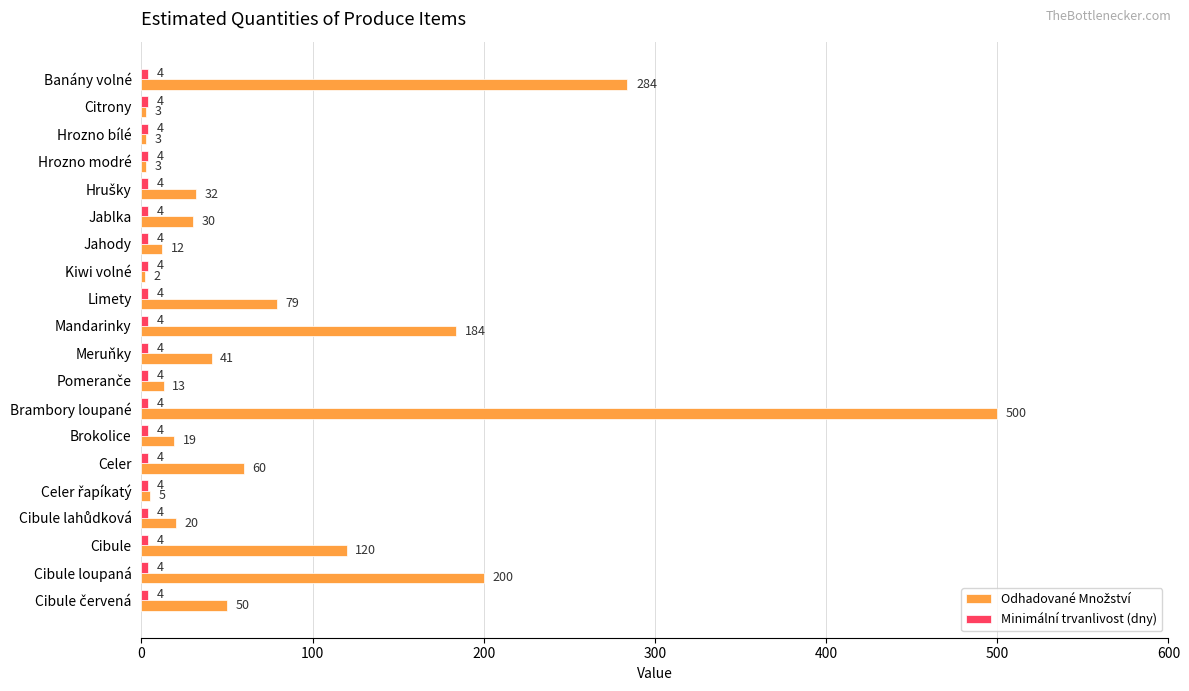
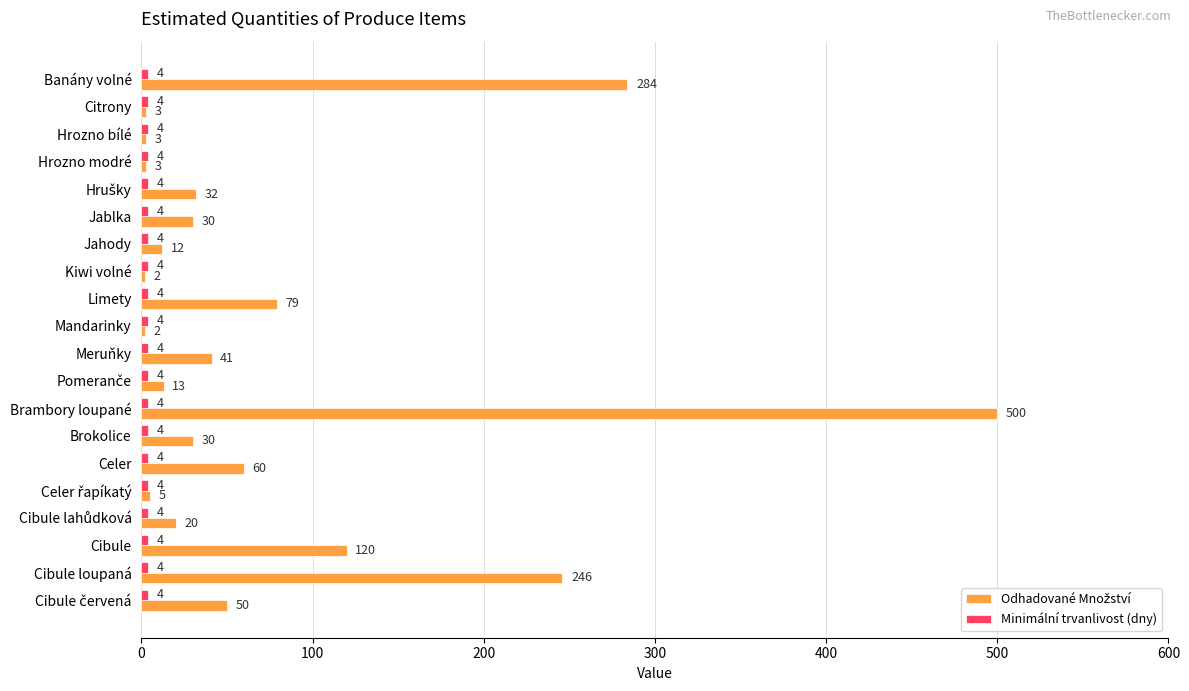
  {
    "Odhadované Množství": {
      "Banány volné": 284,
      "Citrony": 3,
      "Hrozno bílé": 3,
      "Hrozno modré": 3,
      "Hrušky": 32,
      "Jablka": 30,
      "Jahody": 12,
      "Kiwi volné": 2,
      "Limety": 79,
-     "Mandarinky": 184,
+     "Mandarinky": 2,
      "Meruňky": 41,
      "Pomeranče": 13,
      "Brambory loupané": 500,
-     "Brokolice": 19,
+     "Brokolice": 30,
      "Celer": 60,
      "Cibule lahůdková": 20,
      "Cibule": 120,
-     "Cibule loupaná": 200,
+     "Cibule loupaná": 246,
      "Cibule červená": 50
    },
    "Minimální trvanlivost (dny)": {
      "Banány volné": 4,
      "Citrony": 4,
      "Hrozno bílé": 4,
      "Hrozno modré": 4,
      "Hrušky": 4,
      "Jablka": 4,
      "Jahody": 4,
      "Kiwi volné": 4,
      "Limety": 4,
      "Mandarinky": 4,
      "Meruňky": 4,
      "Pomeranče": 4,
      "Brambory loupané": 4,
      "Brokolice": 4,
      "Celer": 4,
      "Cibule lahůdková": 4,
      "Cibule": 4,
      "Cibule loupaná": 4,
      "Cibule červená": 4
    }
  }
